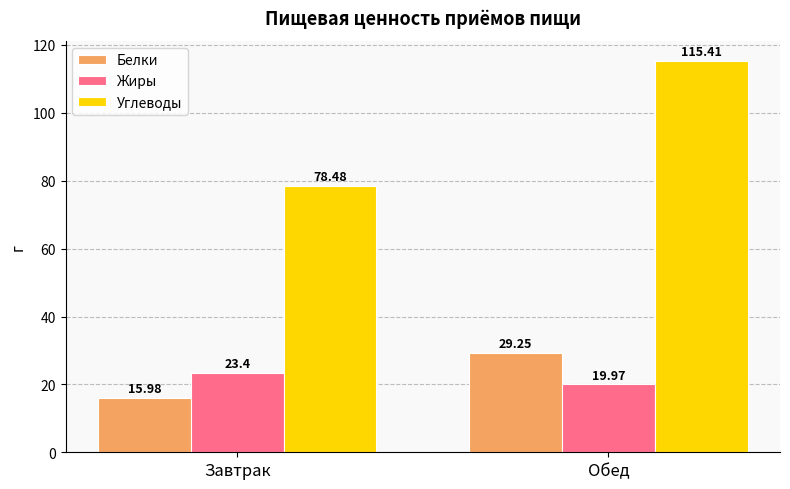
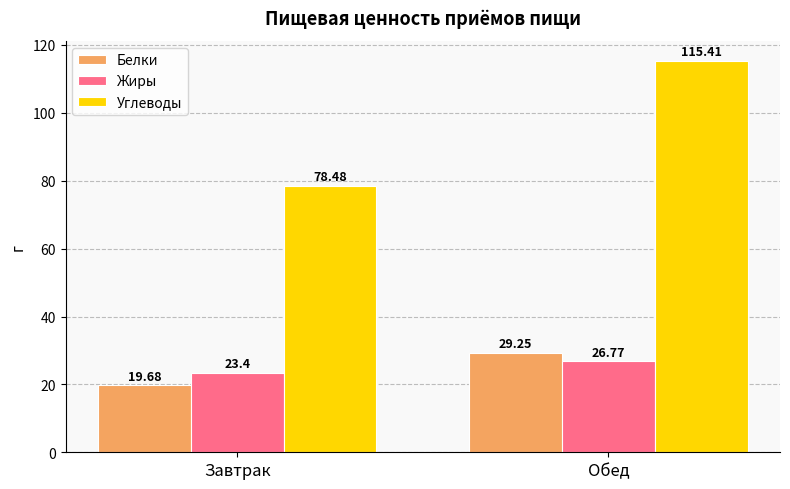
  {
    "Белки": {
-     "Завтрак": 15.98,
+     "Завтрак": 19.68,
      "Обед": 29.25
    },
    "Жиры": {
      "Завтрак": 23.4,
-     "Обед": 19.97
+     "Обед": 26.77
    },
    "Углеводы": {
      "Завтрак": 78.48,
      "Обед": 115.41
    }
  }
